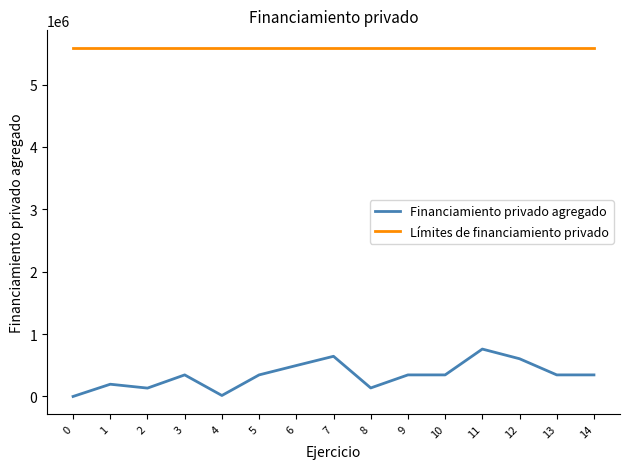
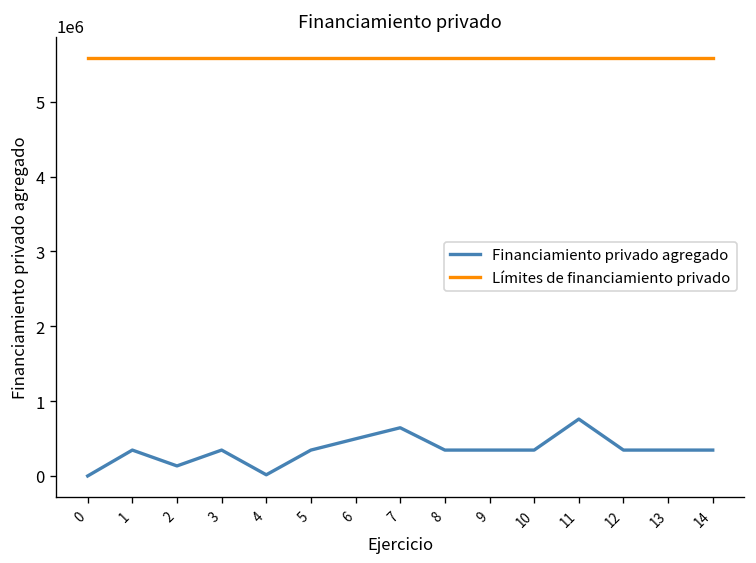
  {
    "Financiamiento privado agregado": {
      "0": 0,
-     "1": 200000,
+     "1": 300000,
      "2": 100000,
      "3": 300000,
      "4": 0,
      "5": 300000,
      "6": 500000,
      "7": 600000,
-     "8": 100000,
+     "8": 300000,
      "9": 300000,
      "10": 300000,
      "11": 800000,
-     "12": 600000,
+     "12": 300000,
      "13": 300000,
      "14": 300000
    },
    "Límites de financiamiento privado": {
      "0": 5600000,
      "1": 5600000,
      "2": 5600000,
      "3": 5600000,
      "4": 5600000,
      "5": 5600000,
      "6": 5600000,
      "7": 5600000,
      "8": 5600000,
      "9": 5600000,
      "10": 5600000,
      "11": 5600000,
      "12": 5600000,
      "13": 5600000,
      "14": 5600000
    }
  }
